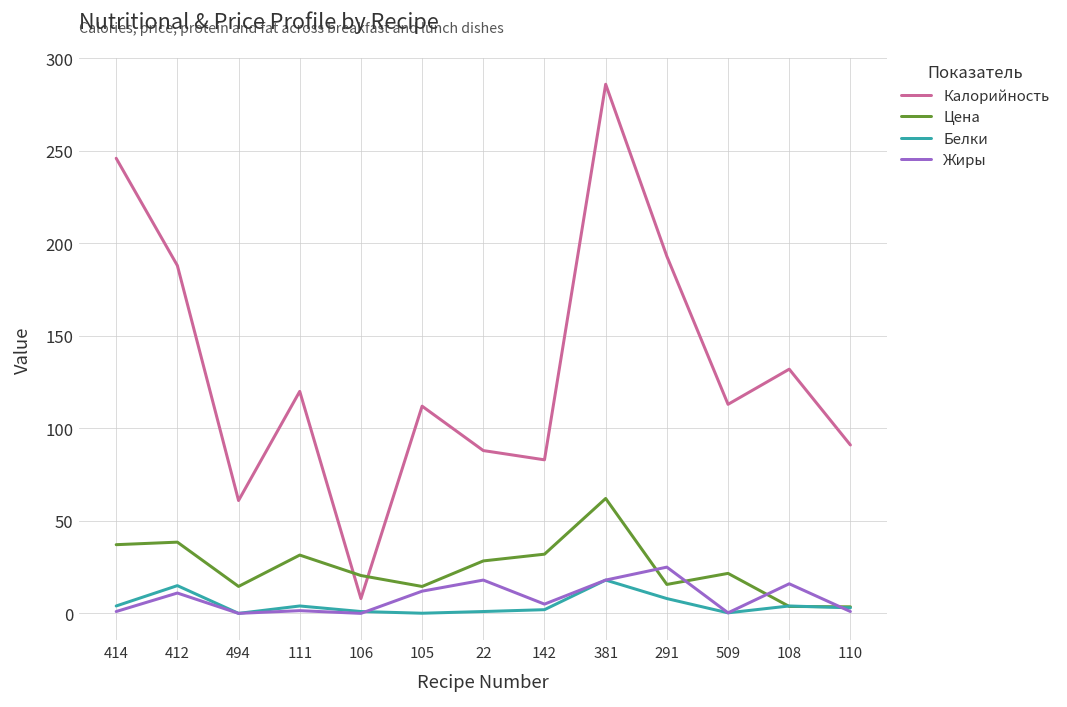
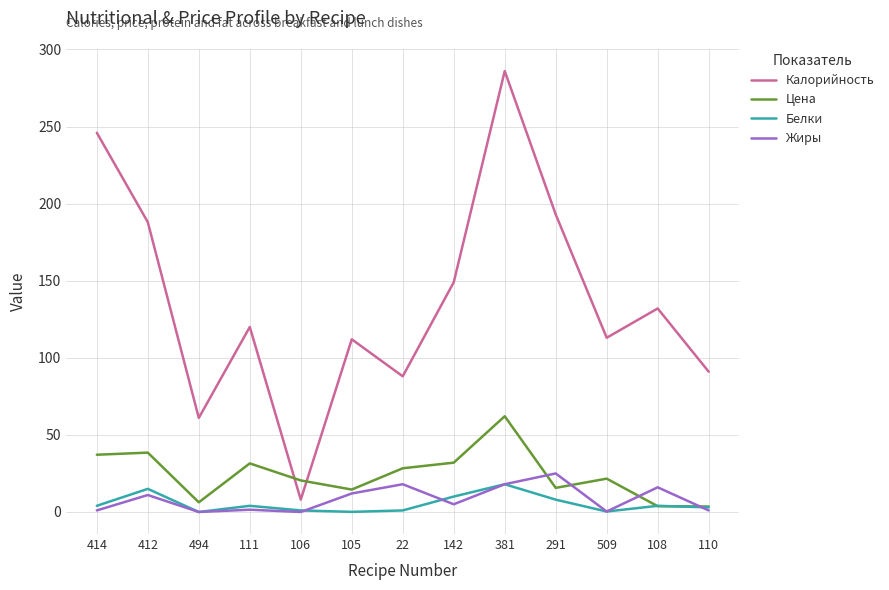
  {
    "Калорийность": {
      "414": 246,
      "412": 188,
      "494": 61,
      "111": 120,
      "106": 8,
      "105": 112,
      "22": 88,
-     "142": 83,
+     "142": 149,
      "381": 286,
      "291": 193,
      "509": 113,
      "108": 132,
      "110": 91
    },
    "Цена": {
      "414": 37,
      "412": 39,
-     "494": 15,
+     "494": 6,
      "111": 32,
      "106": 20,
      "105": 15,
      "22": 28,
      "142": 32,
      "381": 62,
      "291": 16,
      "509": 22
    },
    "Белки": {
      "414": 4,
      "412": 15,
      "111": 4,
      "105": 0,
      "22": 1,
-     "142": 2,
+     "142": 10,
      "291": 8
    },
    "Жиры": {
      "414": 1,
      "412": 11,
      "111": 1,
      "105": 12,
      "22": 18,
      "142": 5,
      "291": 25,
      "108": 16,
      "110": 1
    }
  }
